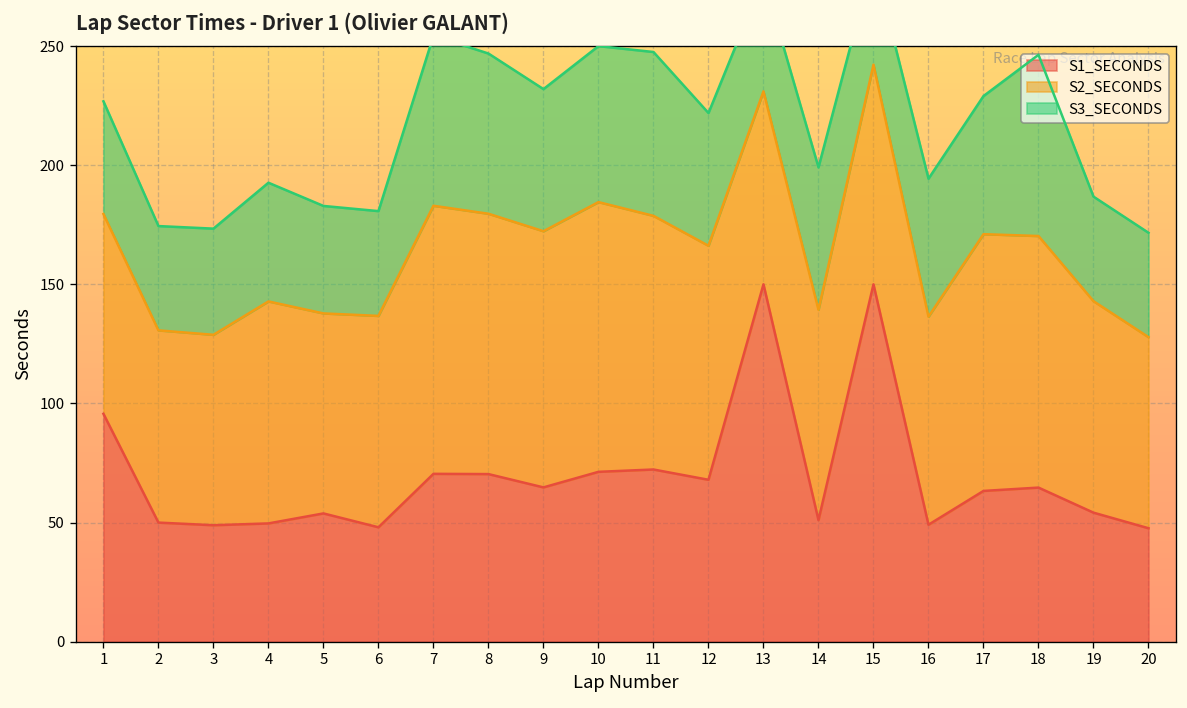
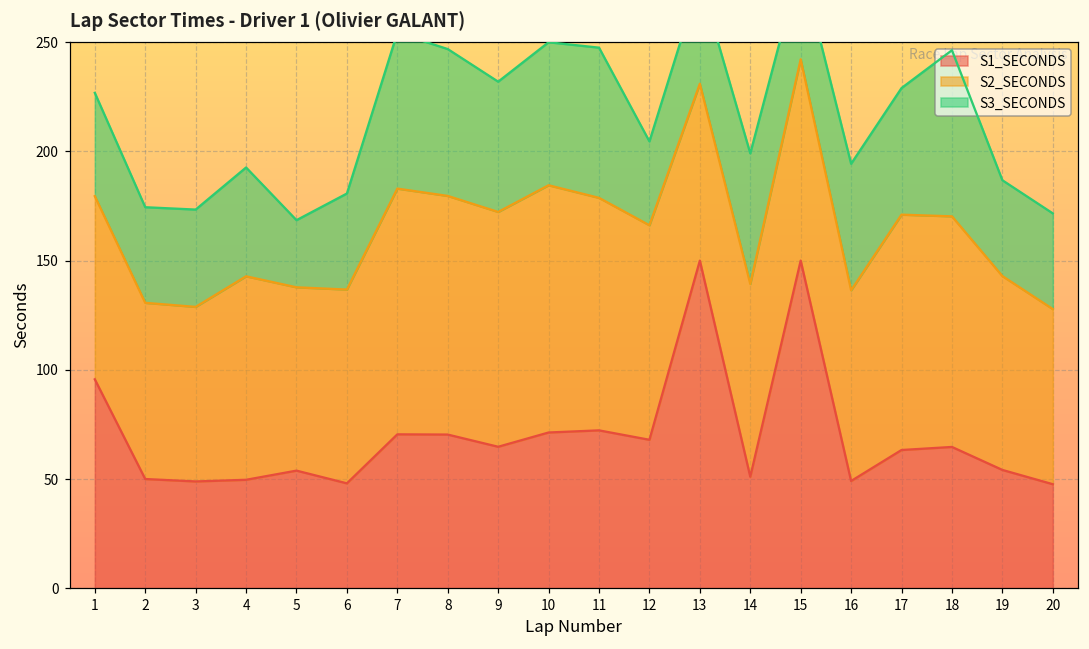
  {
    "S1_SECONDS": {
      "1": 96,
      "2": 50,
      "3": 49,
      "4": 50,
      "5": 54,
      "6": 48,
      "7": 70,
      "8": 70,
      "9": 65,
      "10": 71,
      "11": 72,
      "12": 68,
      "13": 150,
      "14": 51,
      "15": 150,
      "16": 49,
      "17": 63,
      "18": 65,
      "19": 54,
      "20": 48
    },
    "S2_SECONDS": {
      "1": 84,
      "2": 81,
      "3": 80,
      "4": 93,
      "5": 84,
      "6": 89,
      "7": 113,
      "8": 109,
      "9": 108,
      "10": 113,
      "11": 106,
      "12": 98,
      "13": 81,
      "14": 88,
      "15": 92,
      "16": 87,
      "17": 108,
      "18": 106,
      "19": 89,
      "20": 80
    },
    "S3_SECONDS": {
      "1": 47,
      "2": 44,
      "3": 45,
      "4": 50,
-     "5": 45,
+     "5": 31,
      "6": 44,
      "8": 67,
      "9": 60,
      "10": 65,
      "11": 69,
-     "12": 56,
+     "12": 38,
      "14": 60,
      "16": 58,
      "17": 58,
      "19": 44,
      "20": 44
    }
  }
